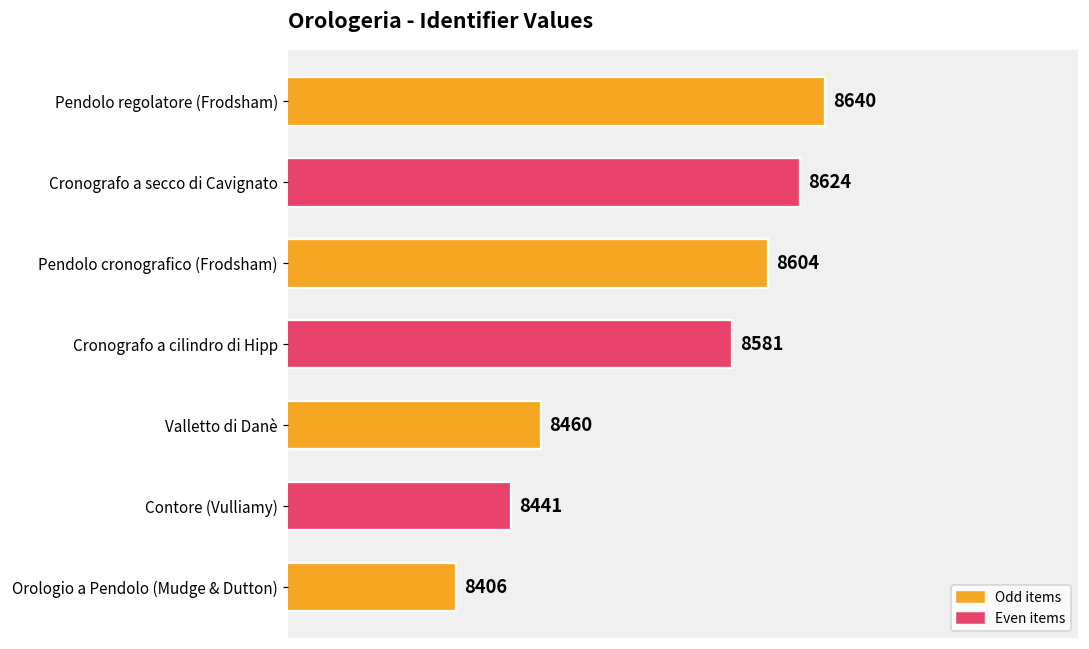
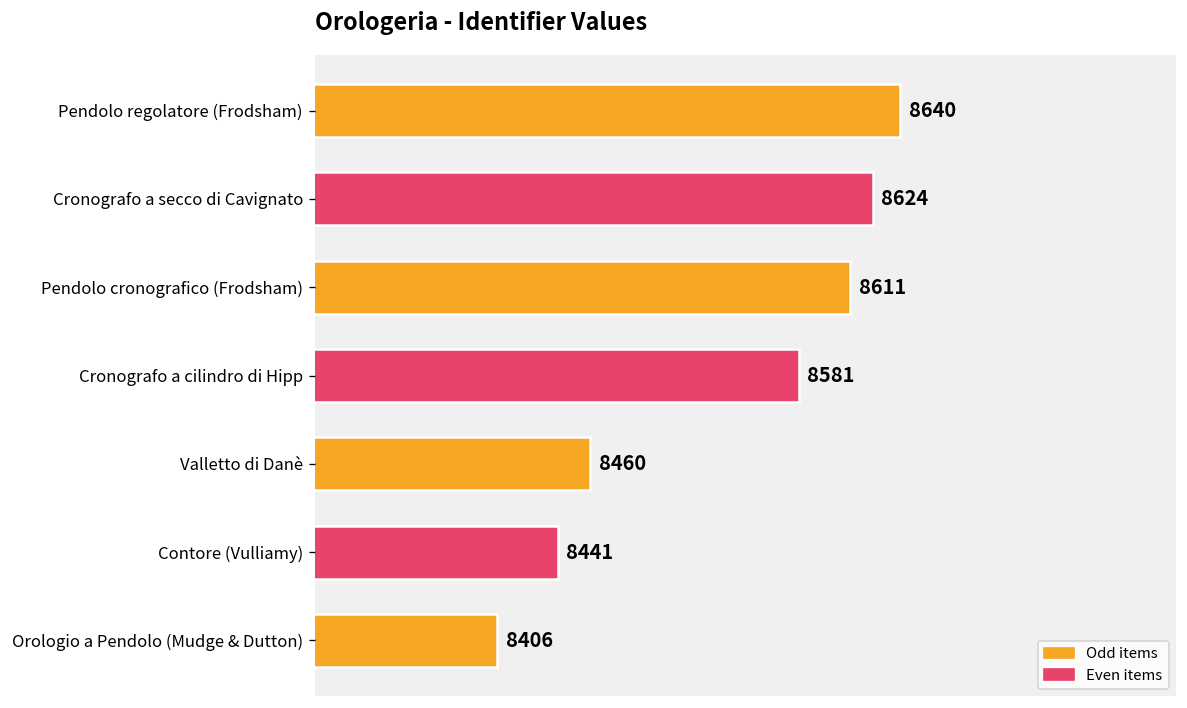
  {
    "Pendolo regolatore (Frodsham)": 8640,
    "Cronografo a secco di Cavignato": 8624,
-   "Pendolo cronografico (Frodsham)": 8604,
+   "Pendolo cronografico (Frodsham)": 8611,
    "Cronografo a cilindro di Hipp": 8581,
    "Valletto di Danè": 8460,
    "Contore (Vulliamy)": 8441,
    "Orologio a Pendolo (Mudge & Dutton)": 8406
  }
